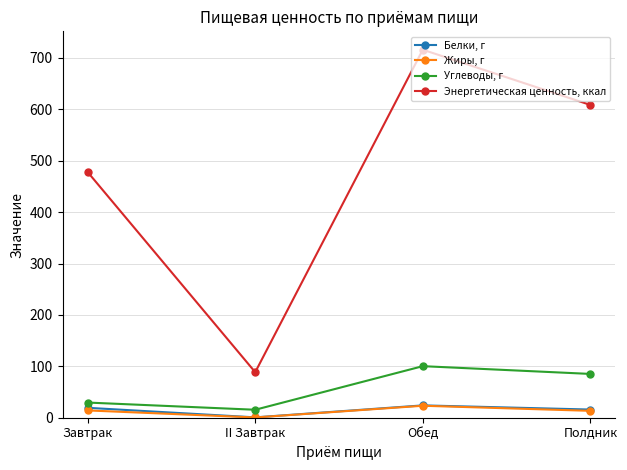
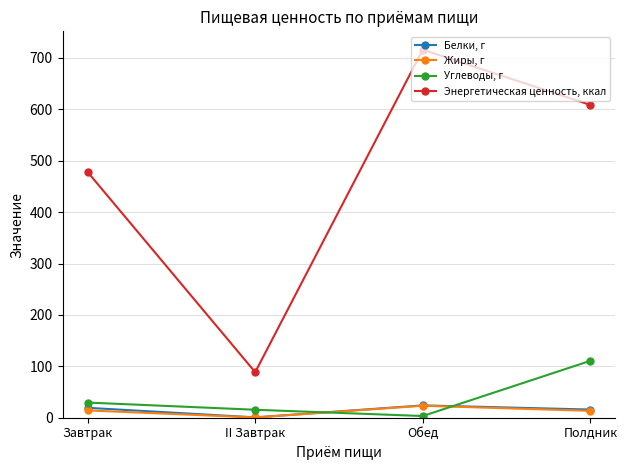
  {
    "Белки, г": {
      "Завтрак": 20
    },
    "Жиры, г": {
      "Завтрак": 10
    },
    "Углеводы, г": {
      "Завтрак": 30,
      "II Завтрак": 20,
-     "Обед": 100,
-     "Полдник": 90
+     "Обед": 0,
+     "Полдник": 110
    },
    "Энергетическая ценность, ккал": {
      "Завтрак": 480,
      "II Завтрак": 90,
      "Полдник": 610
    }
  }
